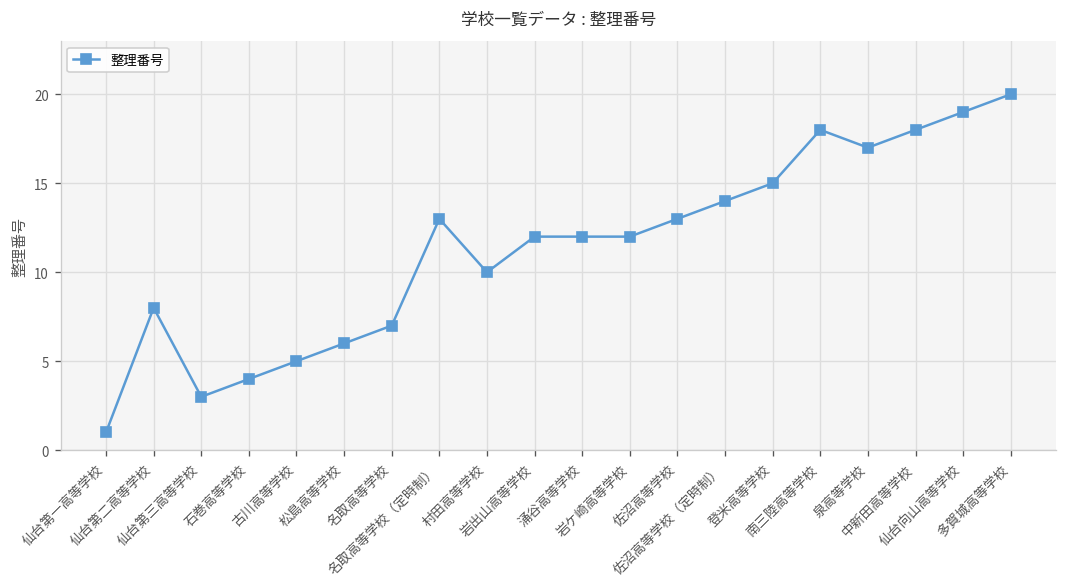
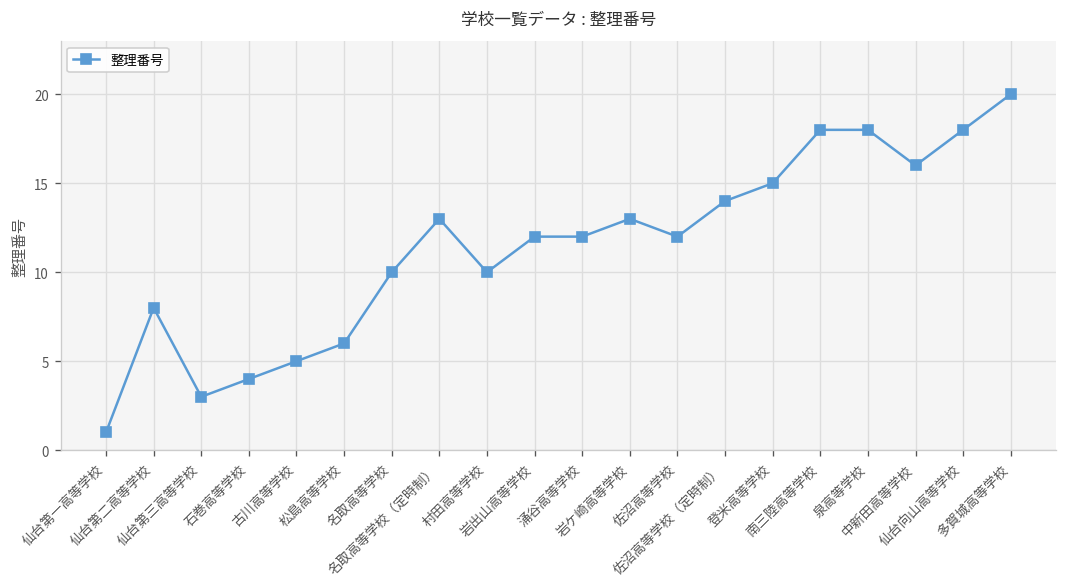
  {
    "仙台第一高等学校": 1,
    "仙台第二高等学校": 8,
    "仙台第三高等学校": 3,
    "石巻高等学校": 4,
    "古川高等学校": 5,
    "松島高等学校": 6,
-   "名取高等学校": 7,
+   "名取高等学校": 10,
    "名取高等学校（定時制）": 13,
    "村田高等学校": 10,
    "岩出山高等学校": 12,
    "涌谷高等学校": 12,
-   "岩ケ崎高等学校": 12,
-   "佐沼高等学校": 13,
+   "岩ケ崎高等学校": 13,
+   "佐沼高等学校": 12,
    "佐沼高等学校（定時制）": 14,
    "登米高等学校": 15,
    "南三陸高等学校": 18,
-   "泉高等学校": 17,
-   "中新田高等学校": 18,
-   "仙台向山高等学校": 19,
+   "泉高等学校": 18,
+   "中新田高等学校": 16,
+   "仙台向山高等学校": 18,
    "多賀城高等学校": 20
  }
